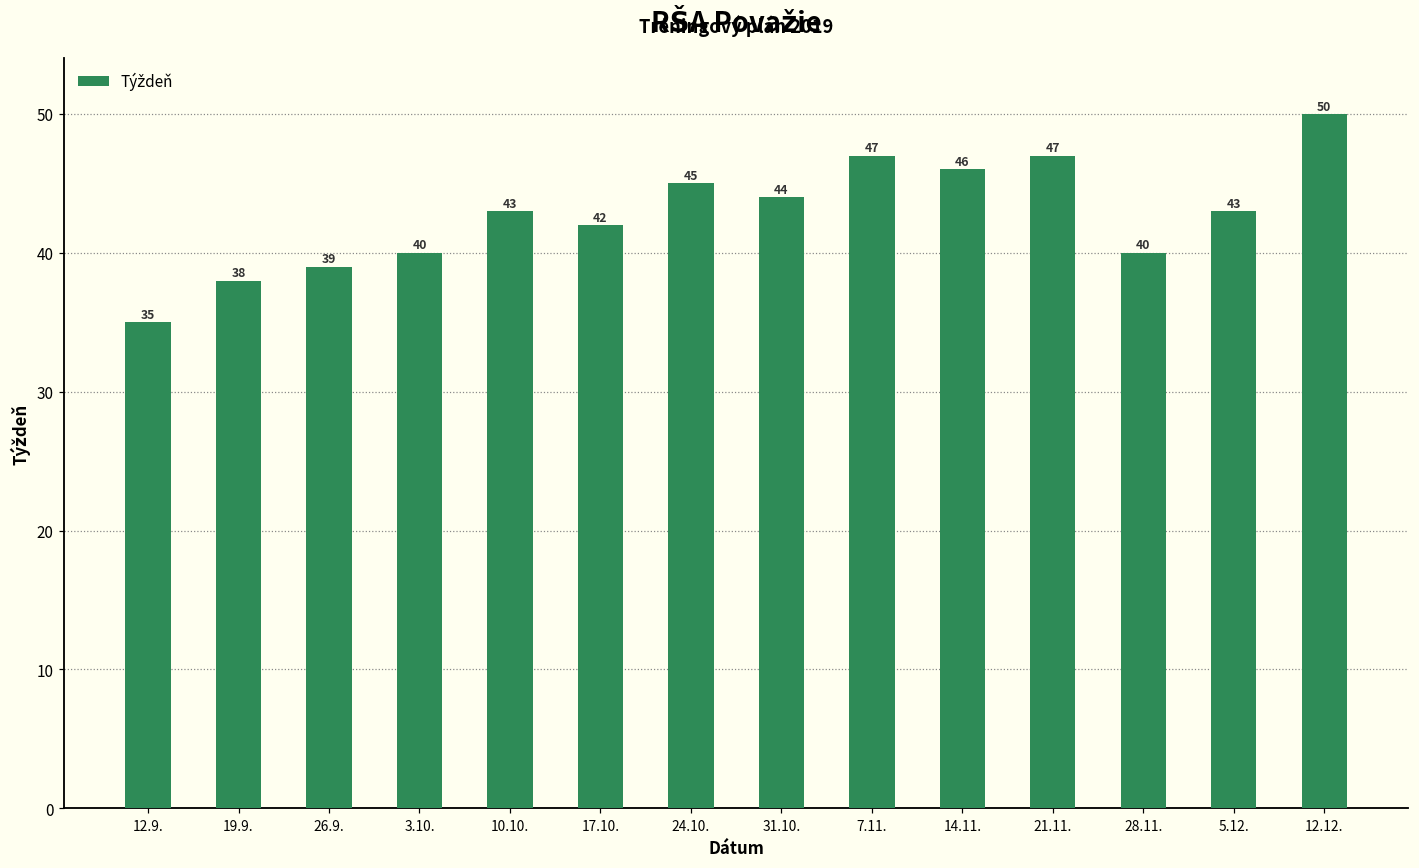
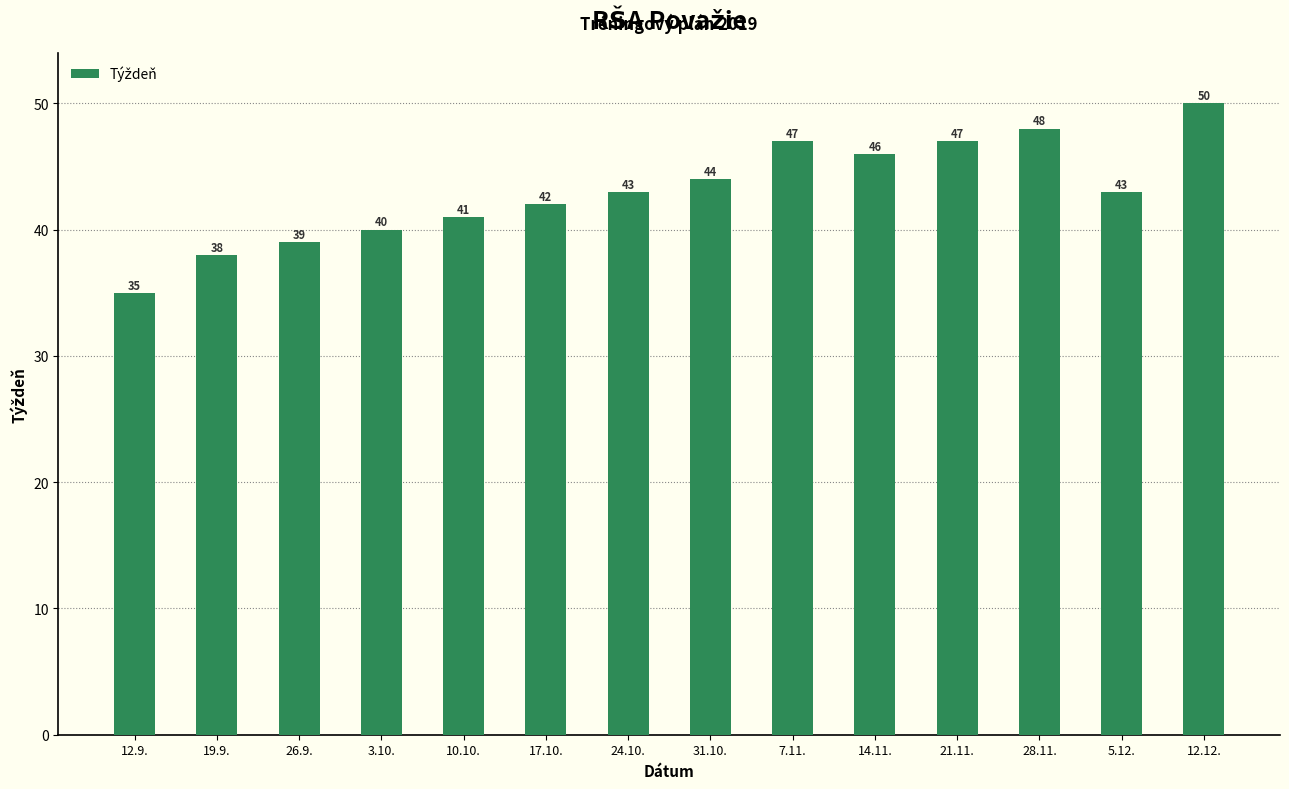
  {
    "12.9.": 35,
    "19.9.": 38,
    "26.9.": 39,
    "3.10.": 40,
-   "10.10.": 43,
+   "10.10.": 41,
    "17.10.": 42,
-   "24.10.": 45,
+   "24.10.": 43,
    "31.10.": 44,
    "7.11.": 47,
    "14.11.": 46,
    "21.11.": 47,
-   "28.11.": 40,
+   "28.11.": 48,
    "5.12.": 43,
    "12.12.": 50
  }
